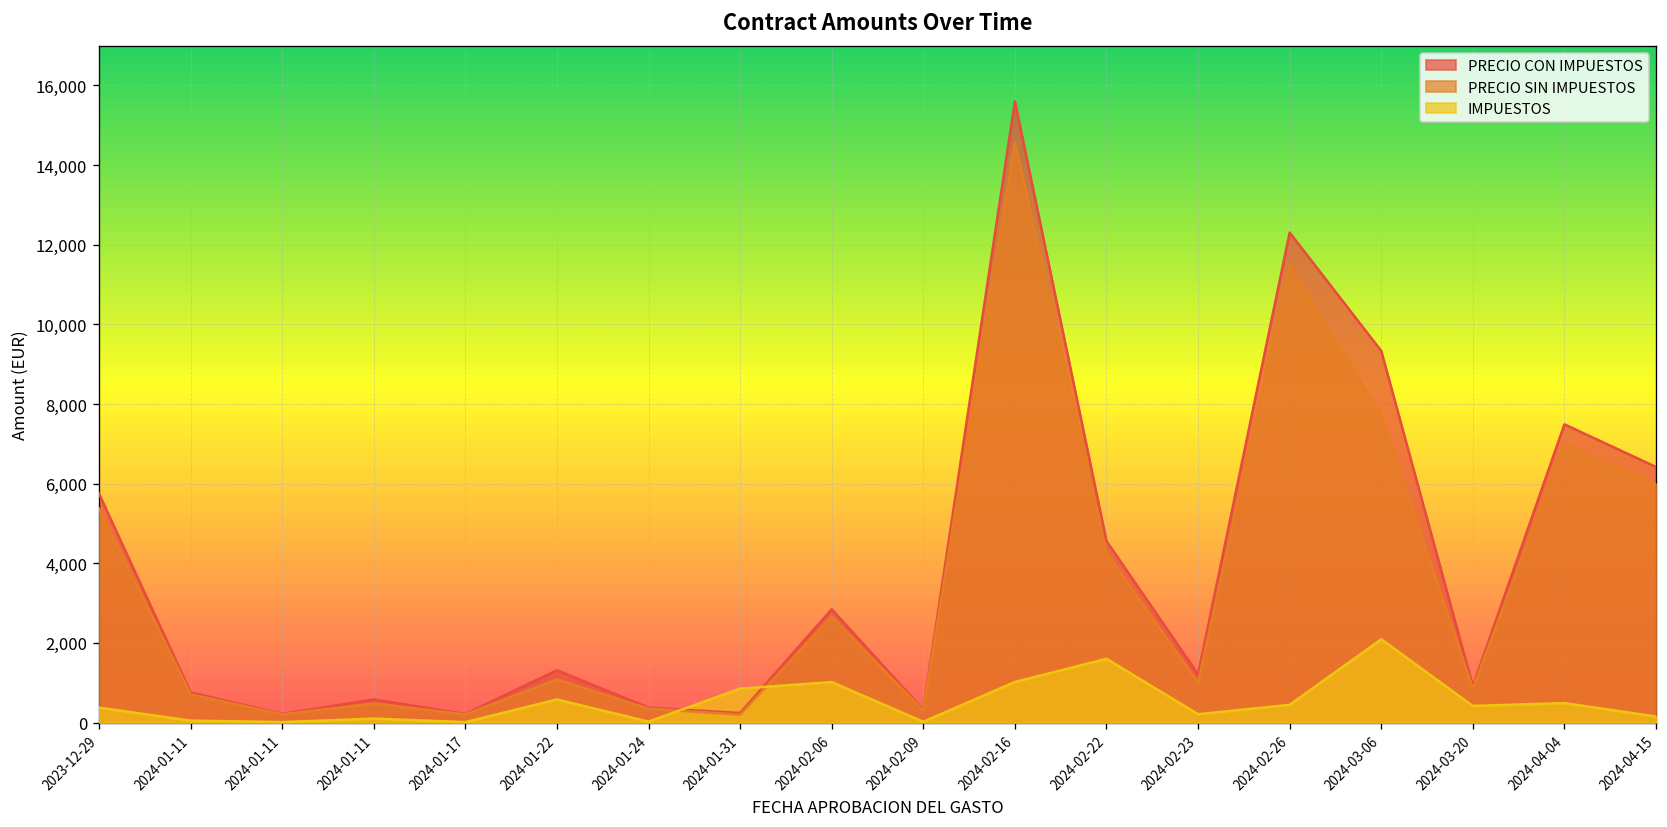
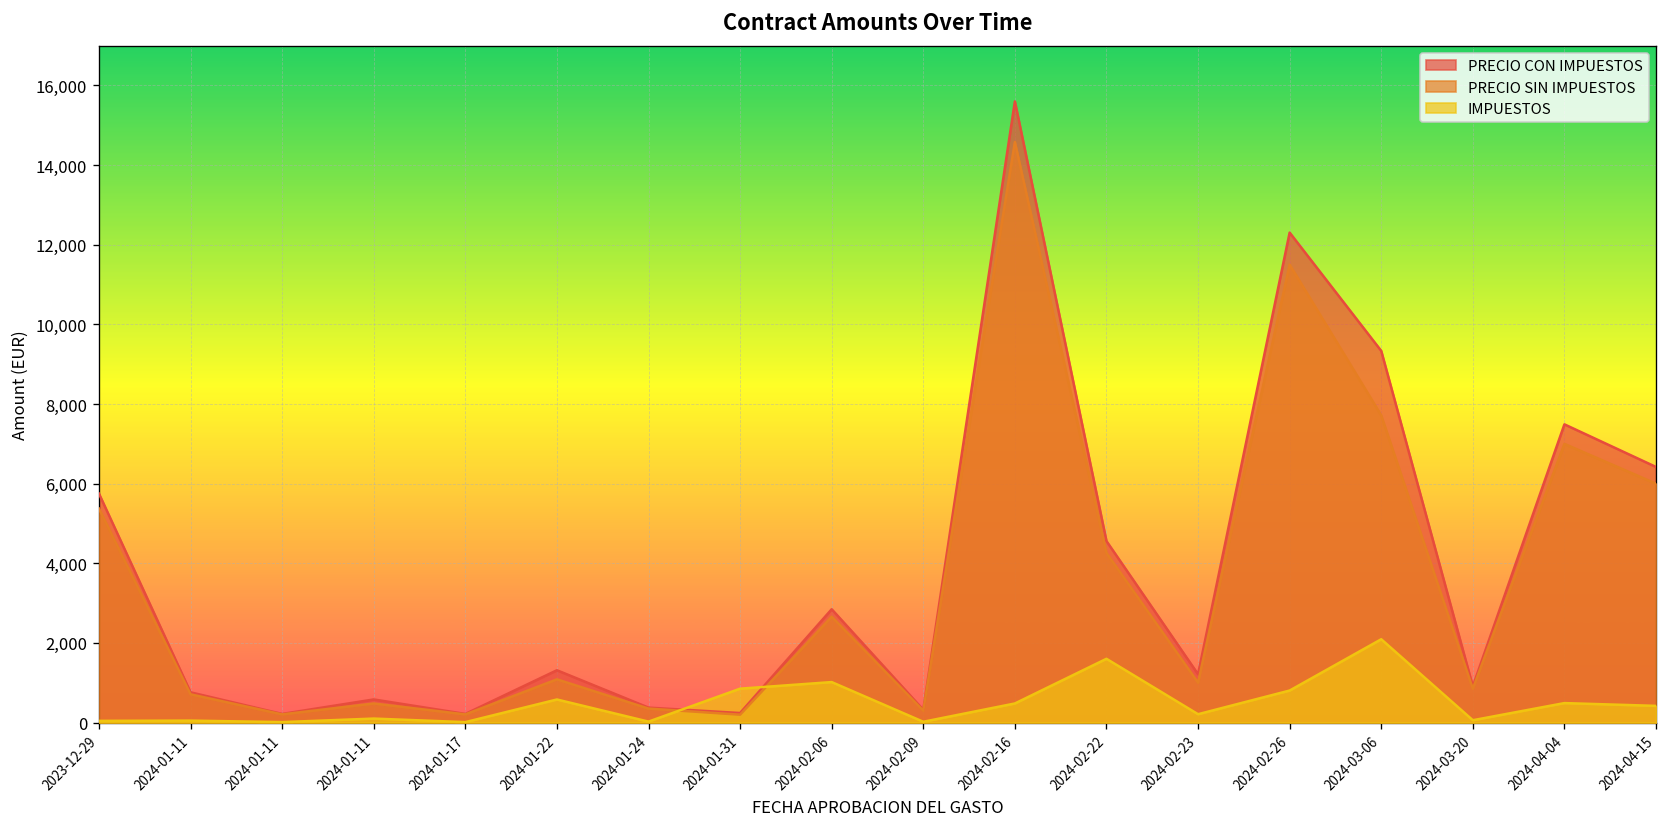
  {
    "IMPUESTOS": {
-     "2023-12-29": "400",
+     "2023-12-29": "0",
      "2024-01-17": "0",
      "2024-01-22": "600",
      "2024-01-24": "0",
      "2024-01-31": "900",
      "2024-02-06": "1,000",
      "2024-02-09": "0",
-     "2024-02-16": "1,000",
+     "2024-02-16": "500",
      "2024-02-22": "1,600",
      "2024-02-23": "200",
-     "2024-02-26": "400",
+     "2024-02-26": "800",
      "2024-03-06": "2,100",
-     "2024-03-20": "400",
+     "2024-03-20": "100",
      "2024-04-04": "500",
-     "2024-04-15": "200"
+     "2024-04-15": "400"
    }
  }
